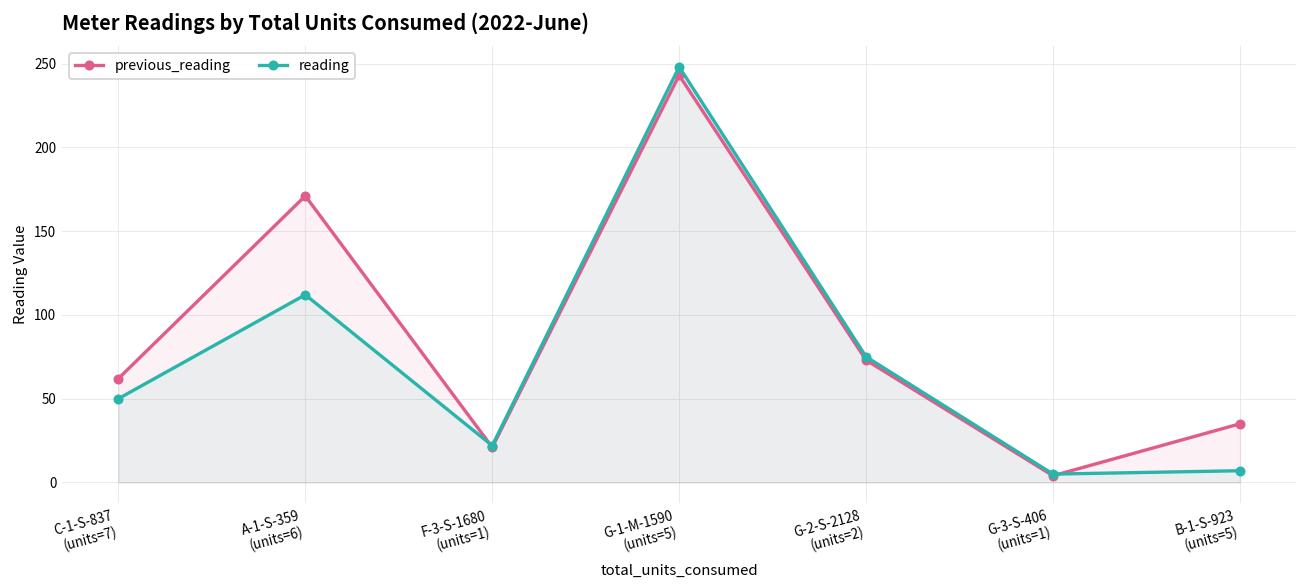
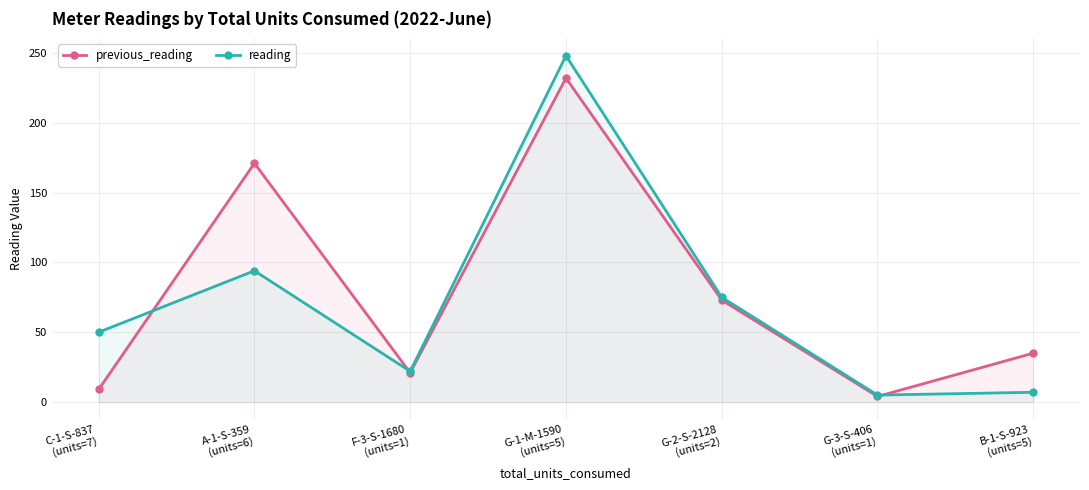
  {
    "previous_reading": {
-     "C-1-S-837 (units=7)": 62,
+     "C-1-S-837 (units=7)": 9,
      "A-1-S-359 (units=6)": 171,
-     "G-1-M-1590 (units=5)": 243,
+     "G-1-M-1590 (units=5)": 232,
      "G-2-S-2128 (units=2)": 73,
      "B-1-S-923 (units=5)": 35
    },
    "reading": {
      "C-1-S-837 (units=7)": 50,
-     "A-1-S-359 (units=6)": 112,
+     "A-1-S-359 (units=6)": 94,
      "G-1-M-1590 (units=5)": 248,
      "G-2-S-2128 (units=2)": 75,
      "B-1-S-923 (units=5)": 7
    }
  }
